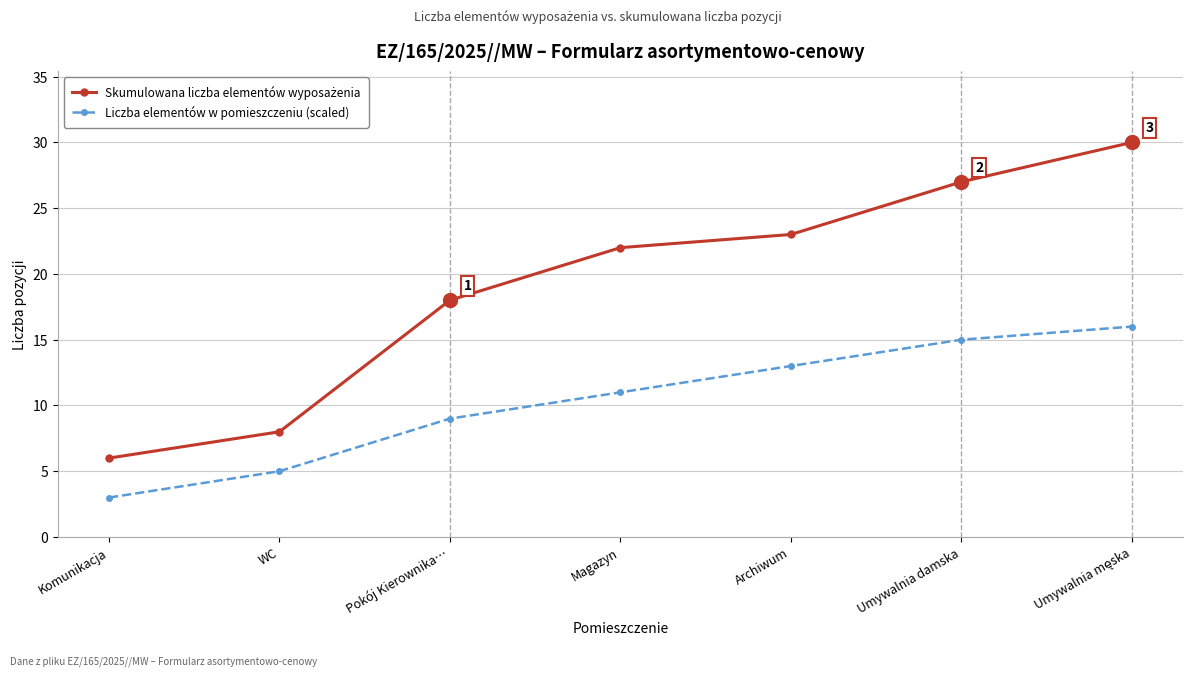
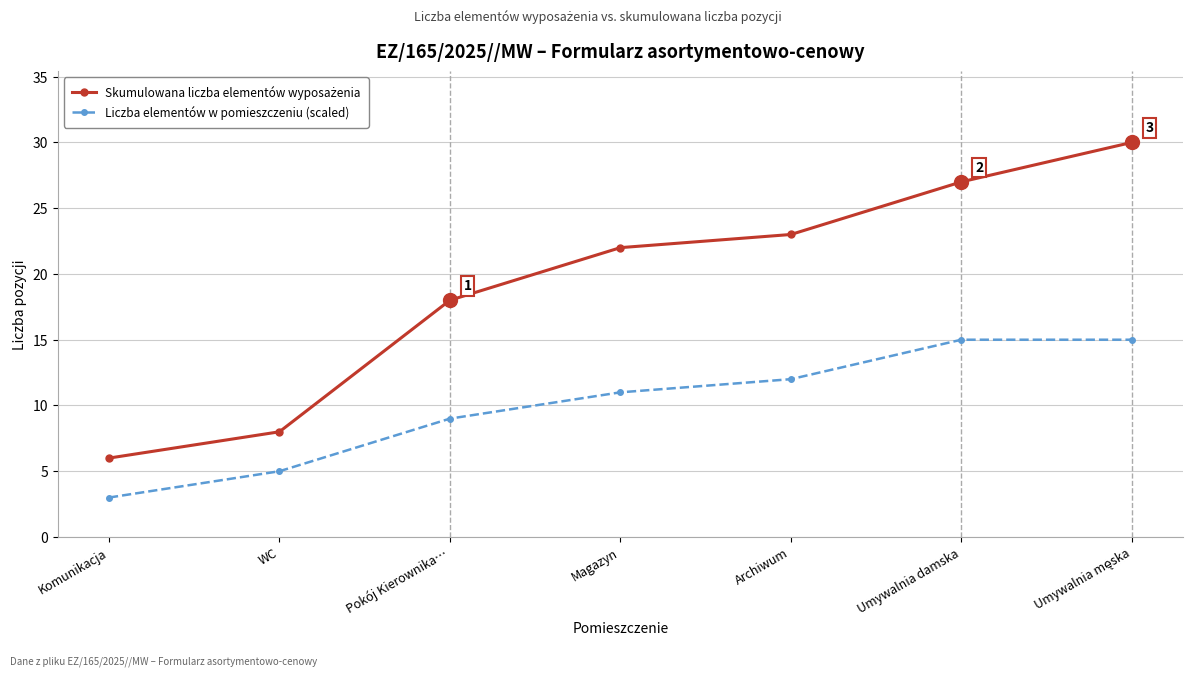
  {
    "Liczba elementów w pomieszczeniu (scaled)": {
      "Komunikacja": 3,
      "WC": 5,
      "Pokój Kierownika…": 9,
      "Magazyn": 11,
-     "Archiwum": 13,
+     "Archiwum": 12,
      "Umywalnia damska": 15,
-     "Umywalnia męska": 16
+     "Umywalnia męska": 15
    }
  }
